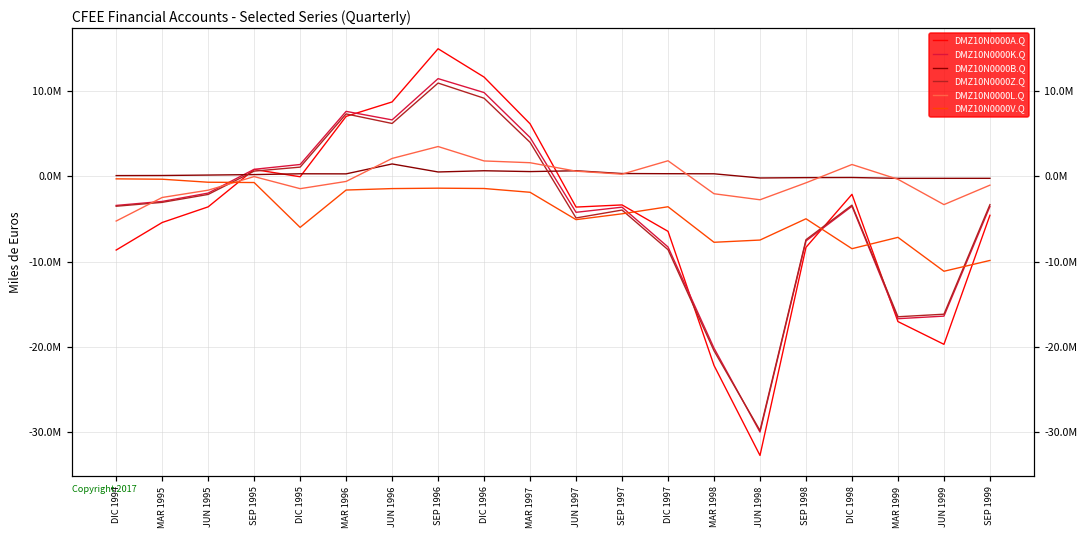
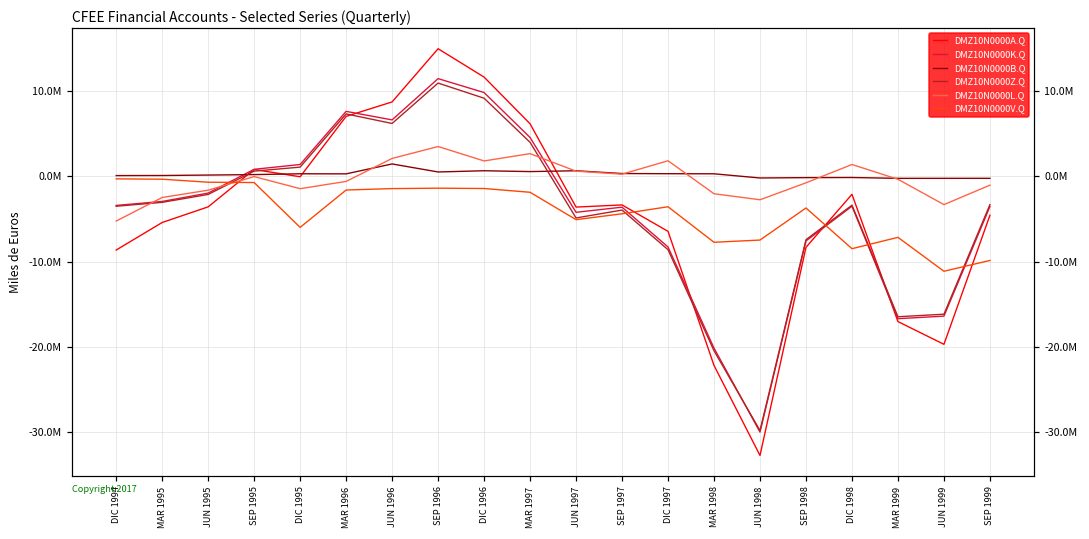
  {
    "DMZ10N0000A.Q": {
      "DIC 1994": -9000000,
      "MAR 1995": -5000000,
      "JUN 1995": -4000000,
      "DIC 1995": 0,
      "JUN 1996": 9000000,
      "SEP 1996": 15000000,
      "DIC 1996": 12000000,
      "MAR 1997": 6000000,
      "JUN 1997": -4000000,
      "DIC 1997": -6000000,
      "MAR 1998": -22000000,
      "JUN 1998": -33000000,
      "SEP 1998": -8000000,
      "DIC 1998": -2000000,
      "MAR 1999": -17000000,
      "JUN 1999": -20000000,
      "SEP 1999": -5000000
    },
    "DMZ10N0000B.Q": {
      "DIC 1994": 0,
      "MAR 1995": 0,
      "JUN 1995": 0,
      "DIC 1995": 0,
      "MAR 1996": 0,
      "JUN 1996": 1000000,
      "SEP 1996": 1000000,
      "DIC 1996": 1000000,
      "MAR 1997": 1000000,
      "DIC 1997": 0,
      "MAR 1998": 0,
      "JUN 1998": 0,
      "SEP 1998": 0,
      "DIC 1998": 0,
      "JUN 1999": 0,
      "SEP 1999": 0
    },
    "DMZ10N0000L.Q": {
      "DIC 1994": -5000000,
      "MAR 1995": -2000000,
      "JUN 1995": -2000000,
      "DIC 1995": -1000000,
      "MAR 1996": -1000000,
      "JUN 1996": 2000000,
      "SEP 1996": 4000000,
      "DIC 1996": 2000000,
-     "MAR 1997": 2000000,
+     "MAR 1997": 3000000,
      "DIC 1997": 2000000,
      "MAR 1998": -2000000,
      "JUN 1998": -3000000,
      "SEP 1998": -1000000,
      "DIC 1998": 1000000,
      "JUN 1999": -3000000,
      "SEP 1999": -1000000
    },
    "DMZ10N0000V.Q": {
      "DIC 1994": 0,
      "MAR 1995": 0,
      "JUN 1995": -1000000,
      "SEP 1995": -1000000,
      "DIC 1995": -6000000,
      "MAR 1996": -2000000,
      "JUN 1996": -1000000,
      "SEP 1996": -1000000,
      "DIC 1996": -1000000,
      "MAR 1997": -2000000,
      "SEP 1997": -4000000,
      "DIC 1997": -4000000,
      "MAR 1998": -8000000,
      "JUN 1998": -7000000,
-     "SEP 1998": -5000000,
+     "SEP 1998": -4000000,
      "DIC 1998": -8000000,
      "MAR 1999": -7000000,
      "JUN 1999": -11000000,
      "SEP 1999": -10000000
    }
  }
